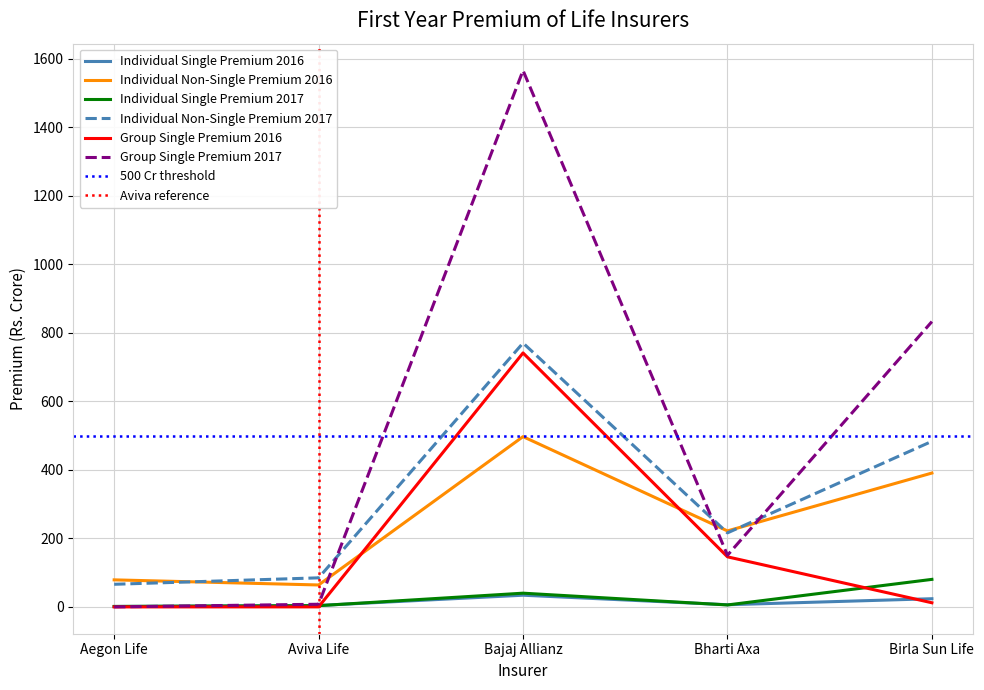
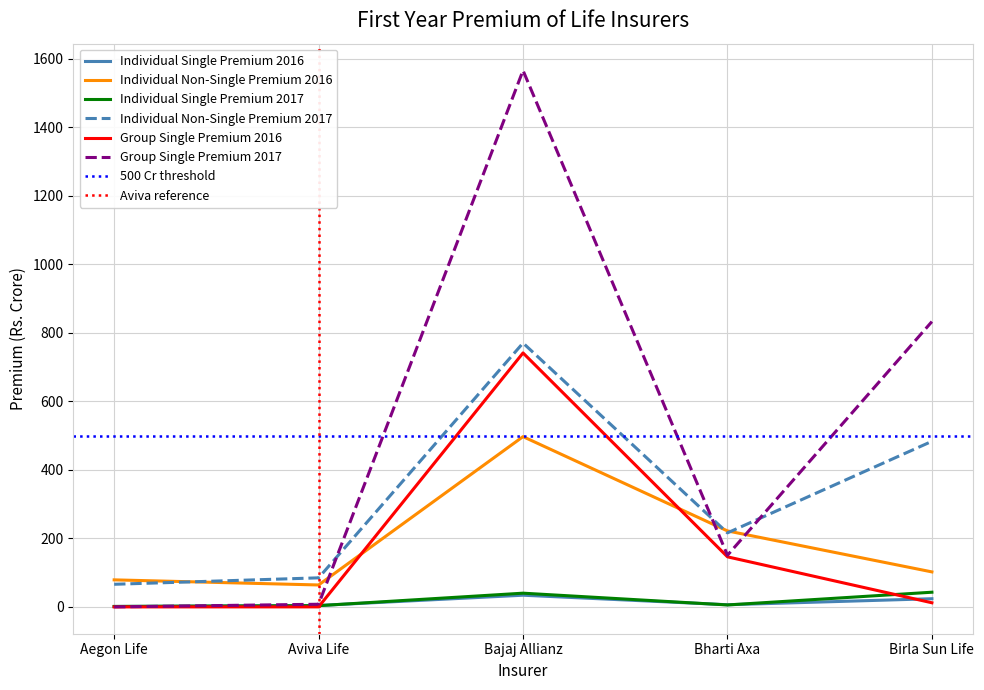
  {
    "Individual Non-Single Premium 2016": {
      "Aegon Life": 80,
      "Aviva Life": 60,
      "Bajaj Allianz": 500,
-     "Birla Sun Life": 390
+     "Birla Sun Life": 100
    },
    "Individual Single Premium 2017": {
-     "Birla Sun Life": 80
+     "Birla Sun Life": 40
    },
    "Group Single Premium 2016": {
      "Bajaj Allianz": 740,
      "Birla Sun Life": 10
    },
    "Group Single Premium 2017": {
      "Bajaj Allianz": 1570,
      "Birla Sun Life": 830
    }
  }
